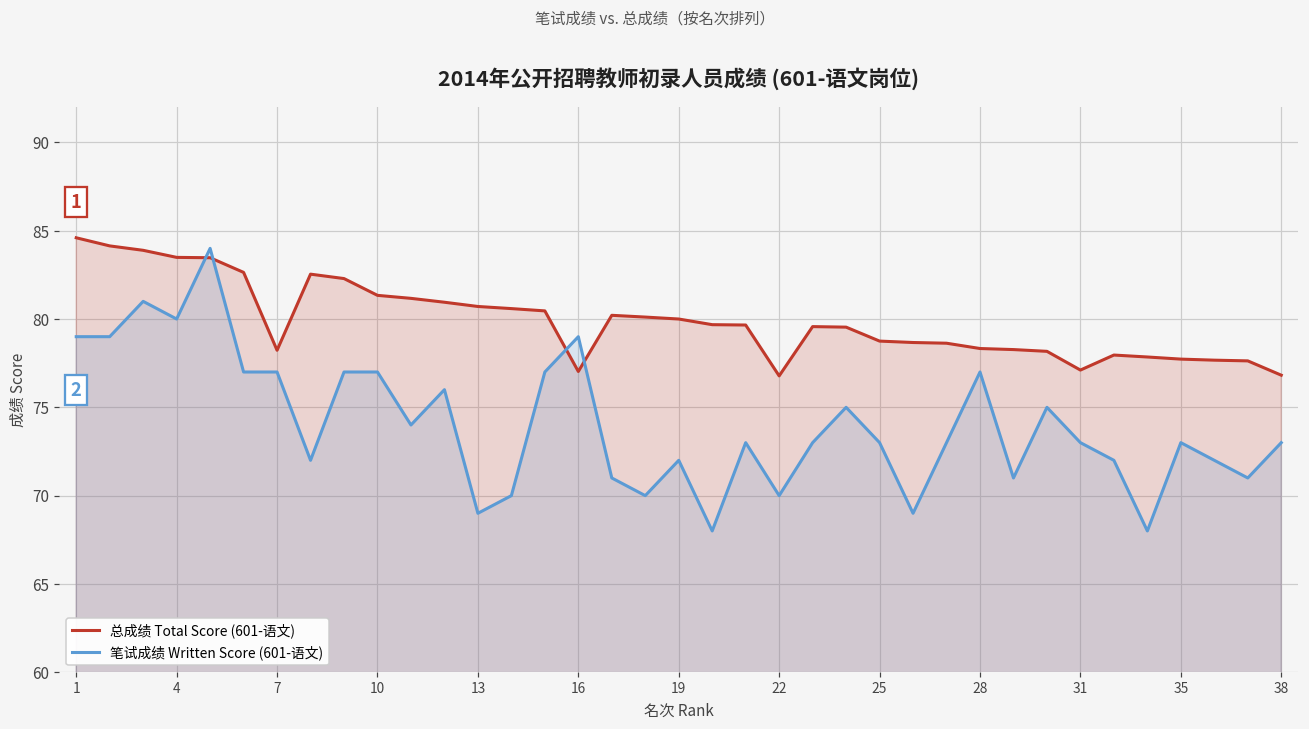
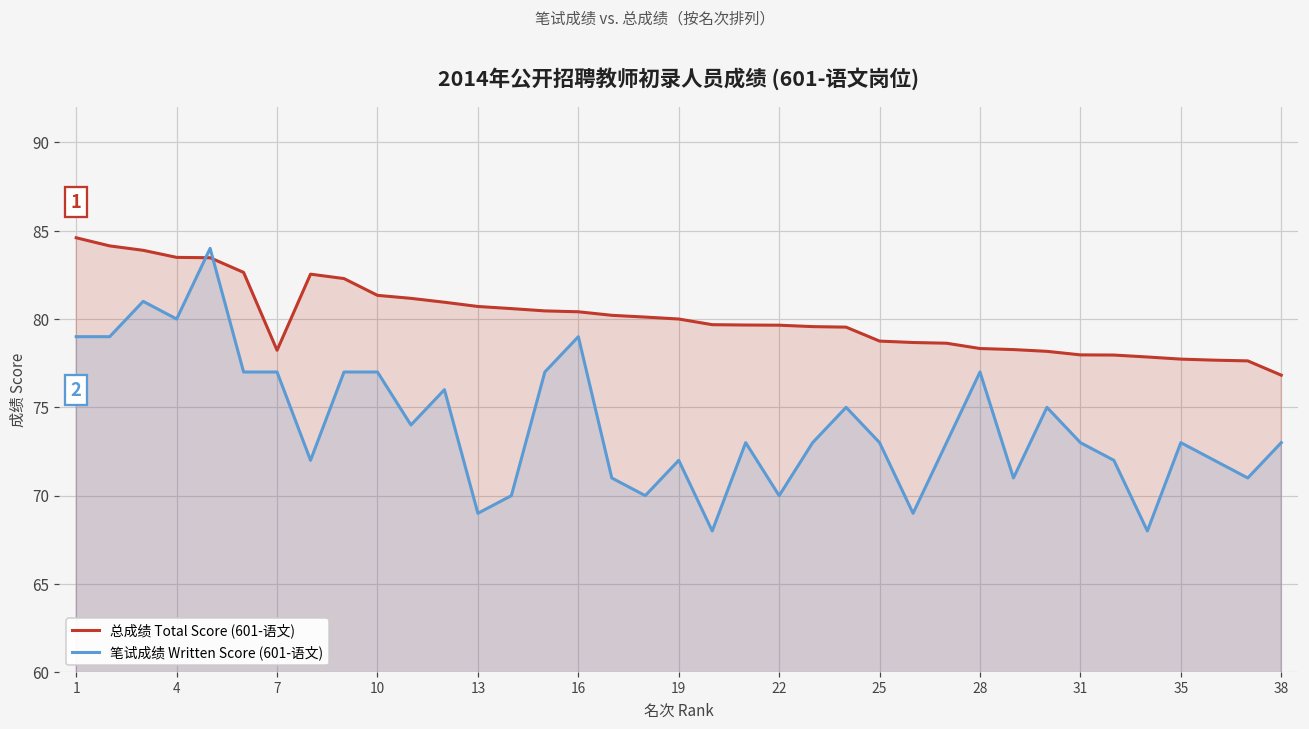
  {
    "总成绩 Total Score (601-语文)": {
      "4": 83.5,
      "7": 78.2,
      "10": 81.3,
      "13": 80.7,
-     "16": 77.0,
+     "16": 80.4,
      "19": 80.0,
-     "22": 76.8,
+     "22": 79.7,
      "25": 78.8,
      "28": 78.3,
-     "31": 77.1,
+     "31": 78.0,
      "35": 77.7,
      "38": 76.8
    },
    "笔试成绩 Written Score (601-语文)": {
      "1": 79.0,
      "4": 80.0,
      "7": 77.0,
      "10": 77.0,
      "13": 69.0,
      "16": 79.0,
      "19": 72.0,
      "22": 70.0,
      "25": 73.0,
      "28": 77.0,
      "31": 73.0,
      "35": 73.0,
      "38": 73.0
    }
  }
